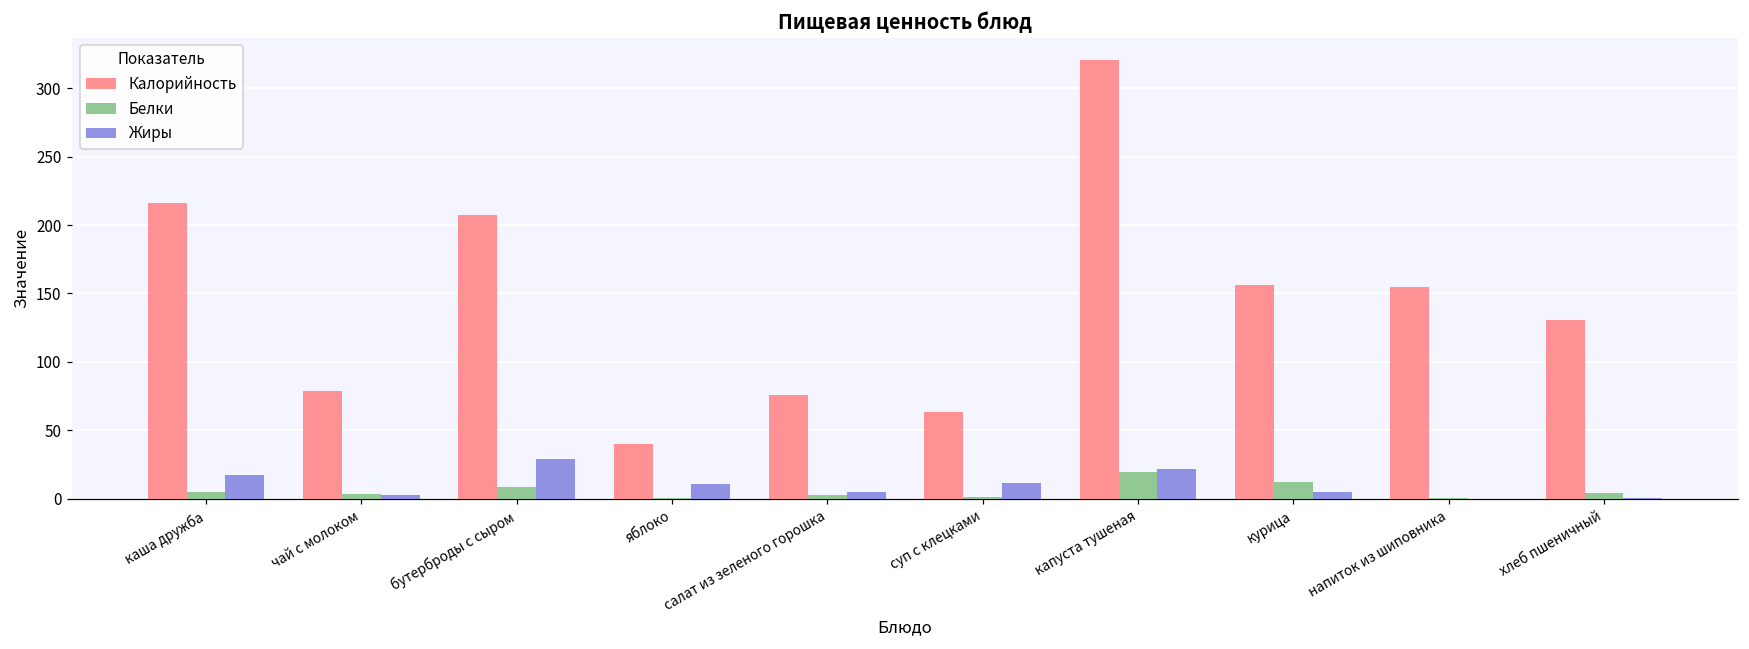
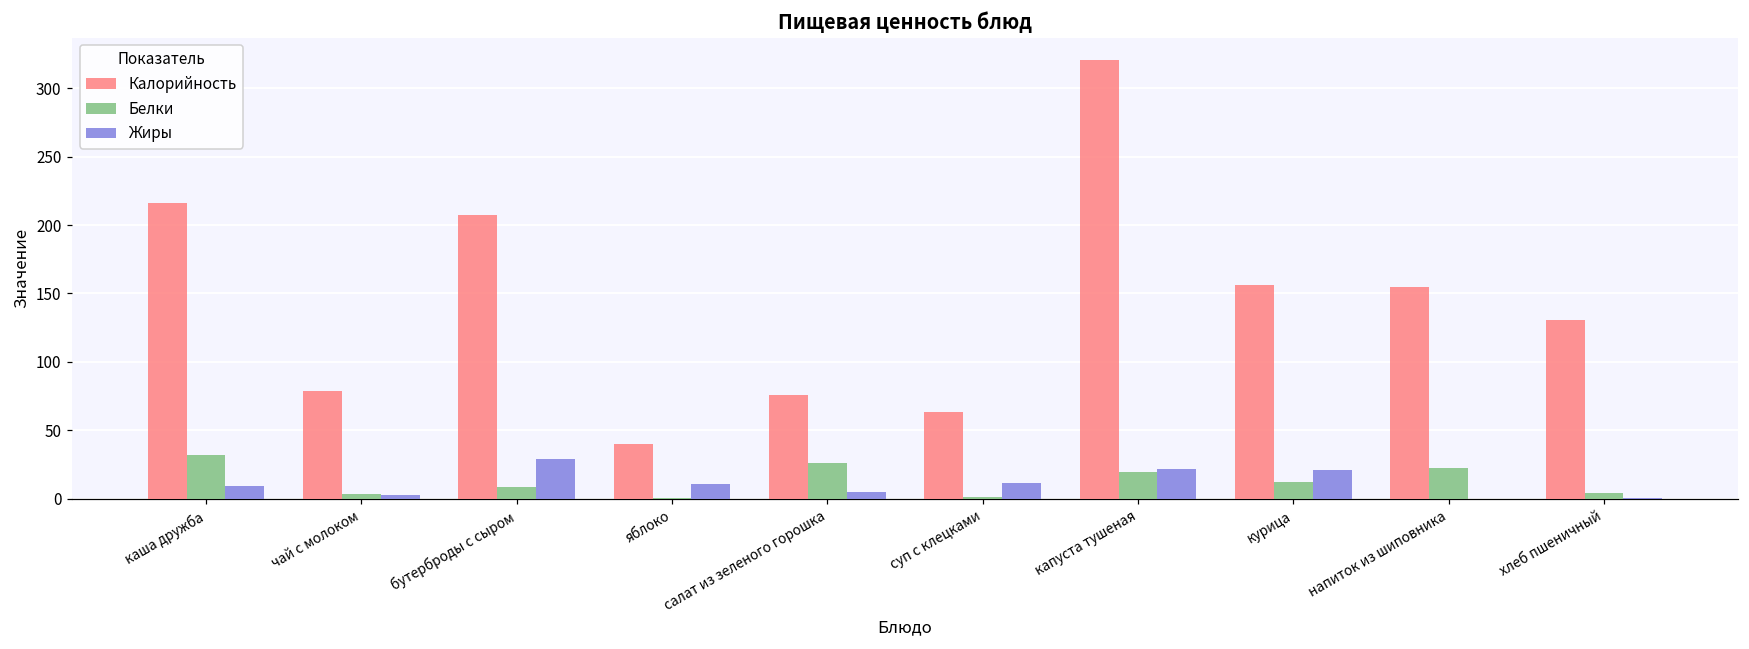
  {
    "Калорийность": {
      "каша дружба": 216,
      "чай с молоком": 79,
      "бутерброды с сыром": 208,
      "яблоко": 40,
      "салат из зеленого горошка": 76,
      "суп с клецками": 63,
      "капуста тушеная": 321,
      "курица": 156,
      "напиток из шиповника": 155,
      "хлеб пшеничный": 131
    },
    "Белки": {
-     "каша дружба": 5,
+     "каша дружба": 32,
      "чай с молоком": 3,
      "бутерброды с сыром": 9,
-     "салат из зеленого горошка": 3,
+     "салат из зеленого горошка": 26,
      "капуста тушеная": 19,
      "курица": 12,
-     "напиток из шиповника": 1,
+     "напиток из шиповника": 22,
      "хлеб пшеничный": 4
    },
    "Жиры": {
-     "каша дружба": 17,
+     "каша дружба": 10,
      "чай с молоком": 3,
      "бутерброды с сыром": 29,
      "яблоко": 11,
      "салат из зеленого горошка": 5,
      "суп с клецками": 11,
      "капуста тушеная": 21,
-     "курица": 5
+     "курица": 21
    }
  }
